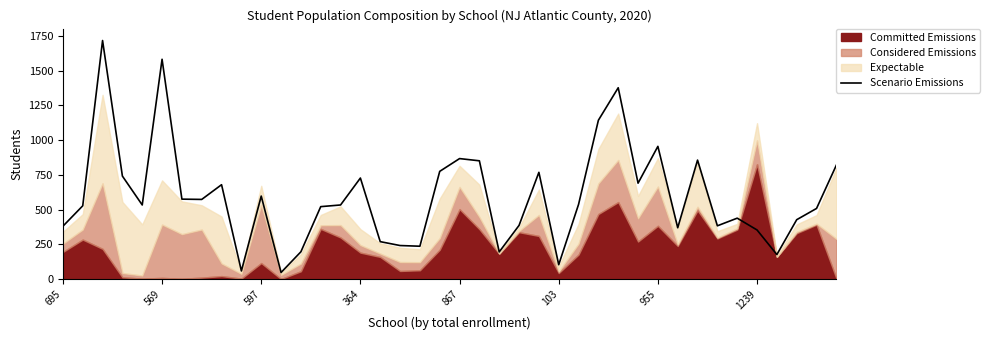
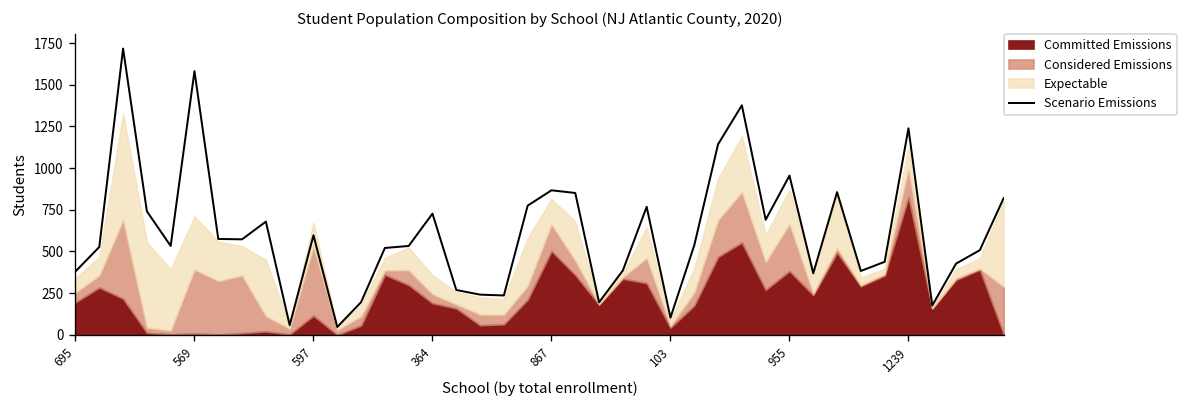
  {
    "Scenario Emissions": {
      "695": 380,
      "569": 1580,
      "597": 600,
      "364": 730,
      "867": 870,
      "955": 960,
-     "1239": 350
+     "1239": 1240
    },
    "Committed Emissions": {
      "695": 200,
      "597": 120,
      "364": 190,
      "867": 500,
      "955": 380,
      "1239": 830
    },
    "Considered Emissions": {
      "695": 60,
      "569": 380,
      "597": 420,
      "364": 50,
      "867": 160,
      "955": 280,
      "1239": 170
    },
    "Expectable": {
      "695": 90,
      "569": 320,
      "597": 140,
      "364": 120,
      "867": 150,
      "955": 210,
      "1239": 120
    }
  }
